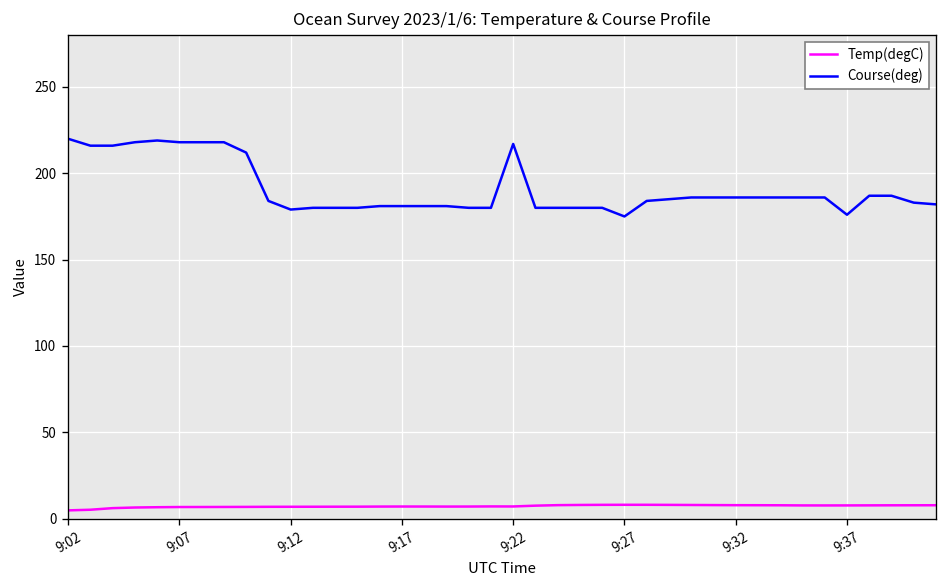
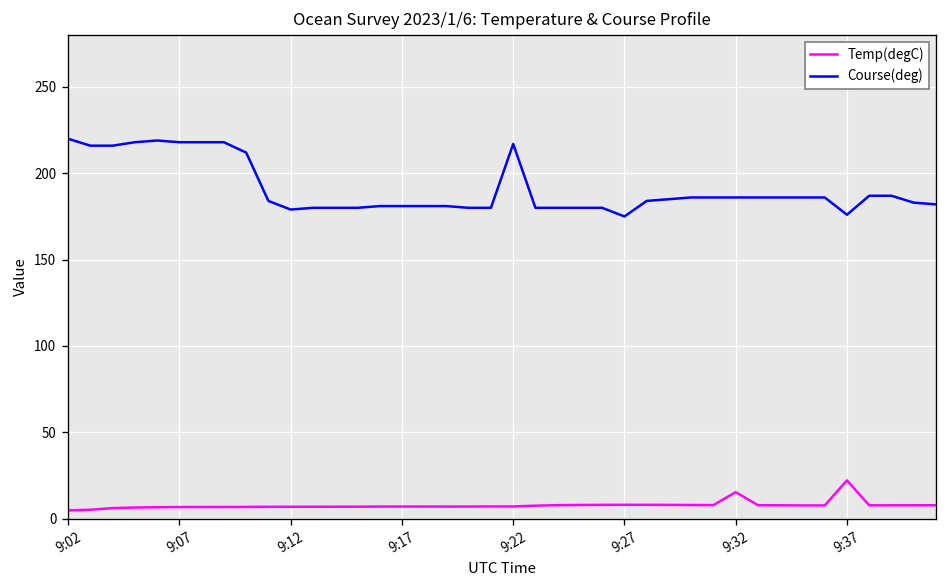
  {
    "Temp(degC)": {
      "9:02": 5,
      "9:07": 7,
      "9:12": 7,
      "9:17": 7,
      "9:22": 7,
      "9:27": 8,
-     "9:32": 8,
-     "9:37": 8
+     "9:32": 15,
+     "9:37": 22
    },
    "Course(deg)": {
      "9:02": 220,
      "9:07": 218,
      "9:12": 179,
      "9:17": 181,
      "9:22": 217,
      "9:27": 175,
      "9:32": 186,
      "9:37": 176
    }
  }
